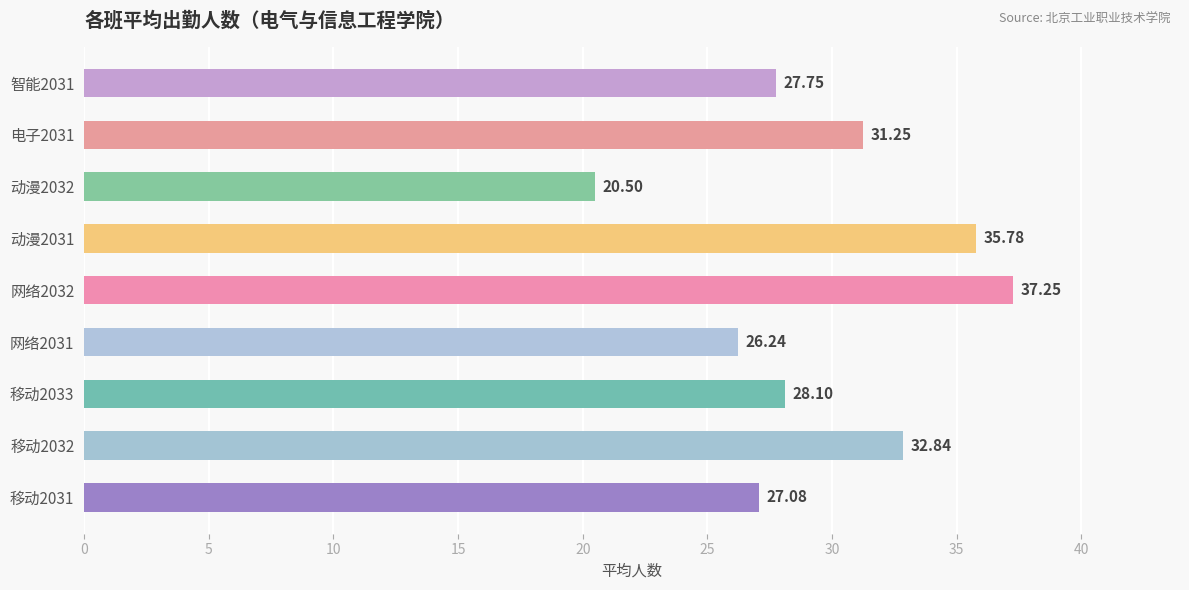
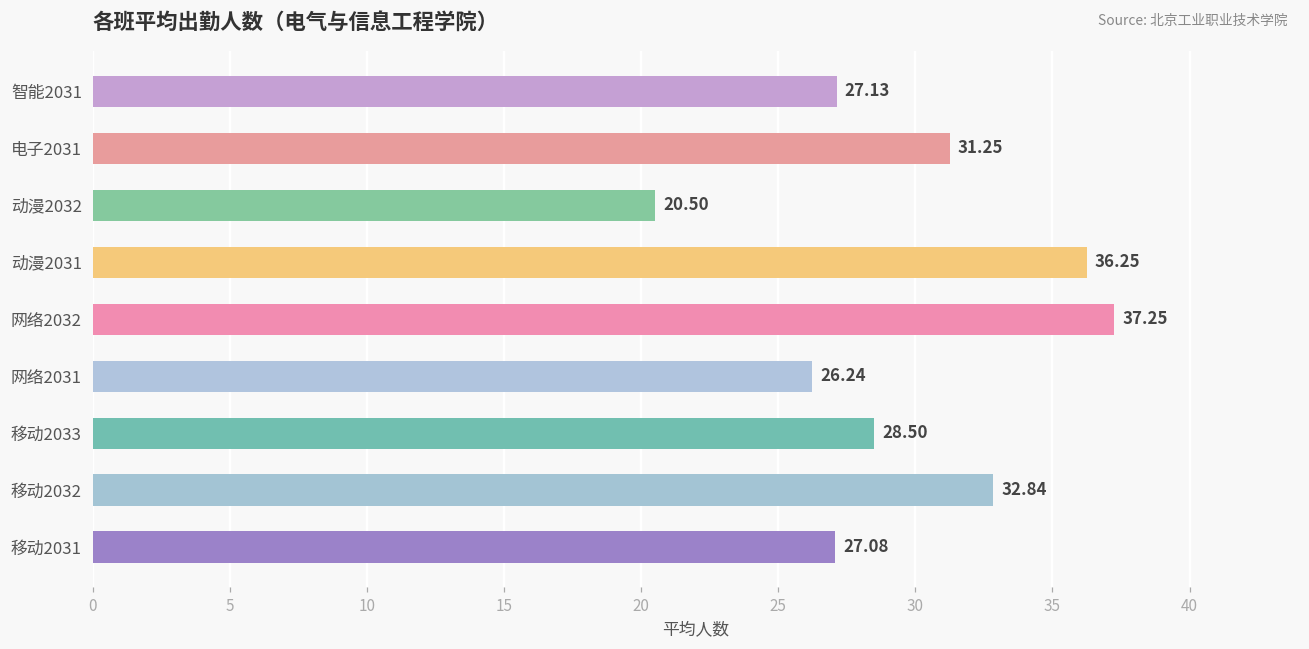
  {
-   "智能2031": 27.75,
+   "智能2031": 27.13,
    "电子2031": 31.25,
    "动漫2032": 20.50,
-   "动漫2031": 35.78,
+   "动漫2031": 36.25,
    "网络2032": 37.25,
    "网络2031": 26.24,
-   "移动2033": 28.10,
+   "移动2033": 28.50,
    "移动2032": 32.84,
    "移动2031": 27.08
  }
